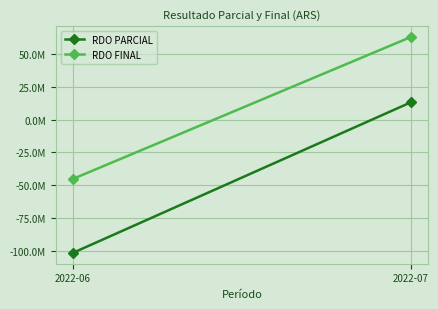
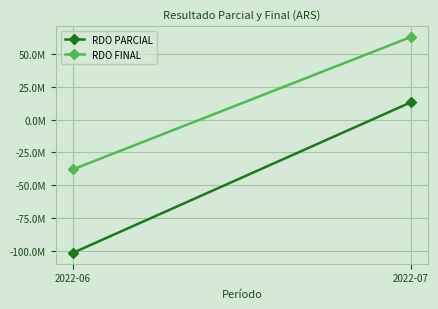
  {
    "RDO PARCIAL": {
      "2022-06": -101000000,
      "2022-07": 13000000
    },
    "RDO FINAL": {
-     "2022-06": -45000000,
+     "2022-06": -38000000,
      "2022-07": 63000000
    }
  }
